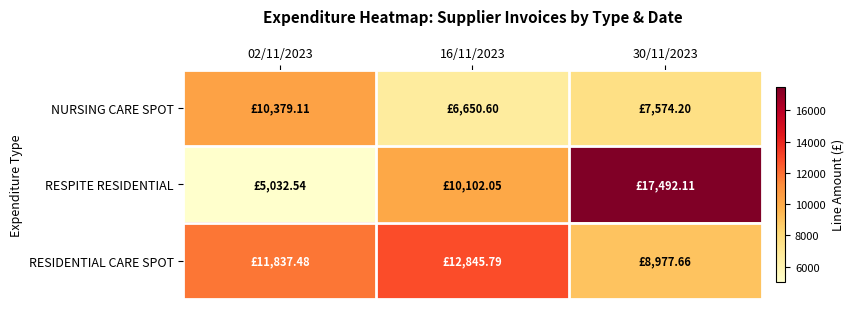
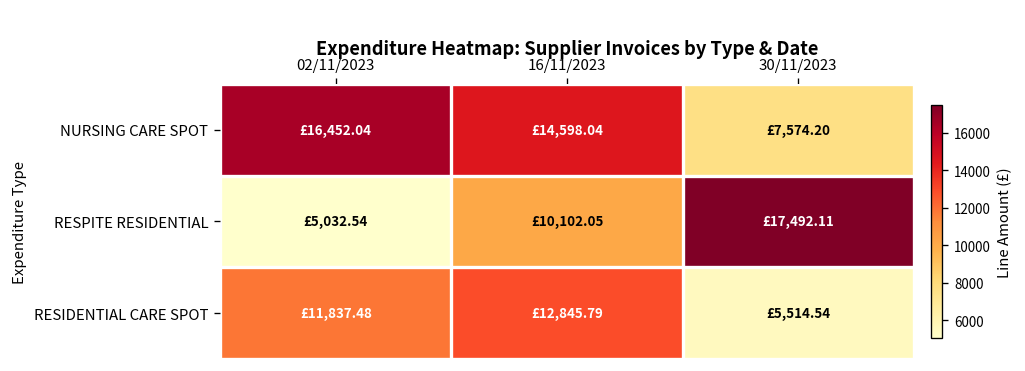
  {
    "NURSING CARE SPOT": {
-     "02/11/2023": "£10,379.11",
-     "16/11/2023": "£6,650.60",
+     "02/11/2023": "£16,452.04",
+     "16/11/2023": "£14,598.04",
      "30/11/2023": "£7,574.20"
    },
    "RESPITE RESIDENTIAL": {
      "02/11/2023": "£5,032.54",
      "16/11/2023": "£10,102.05",
      "30/11/2023": "£17,492.11"
    },
    "RESIDENTIAL CARE SPOT": {
      "02/11/2023": "£11,837.48",
      "16/11/2023": "£12,845.79",
-     "30/11/2023": "£8,977.66"
+     "30/11/2023": "£5,514.54"
    }
  }
